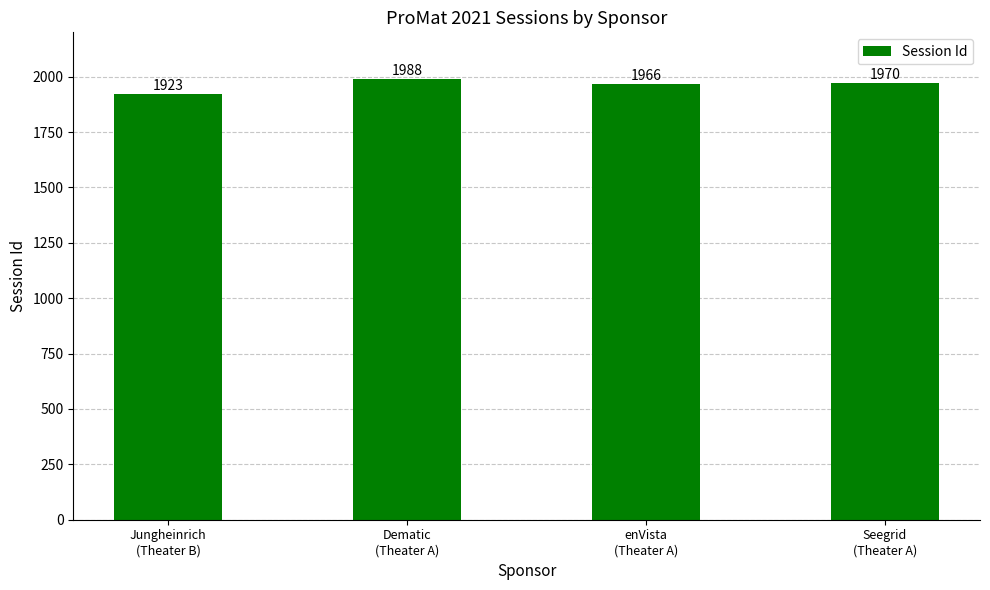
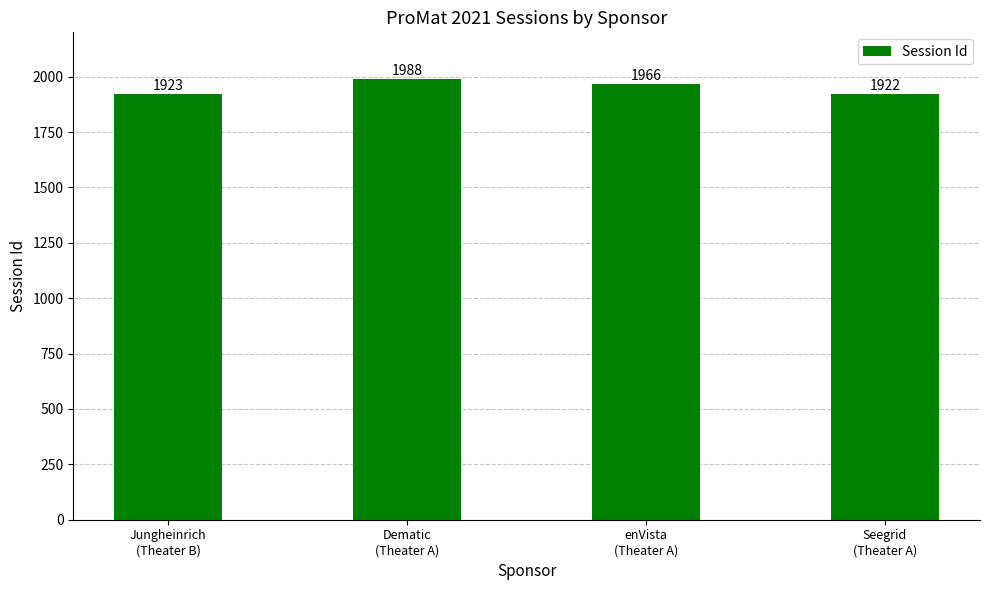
  {
    "Jungheinrich (Theater B)": 1923,
    "Dematic (Theater A)": 1988,
    "enVista (Theater A)": 1966,
-   "Seegrid (Theater A)": 1970
+   "Seegrid (Theater A)": 1922
  }
